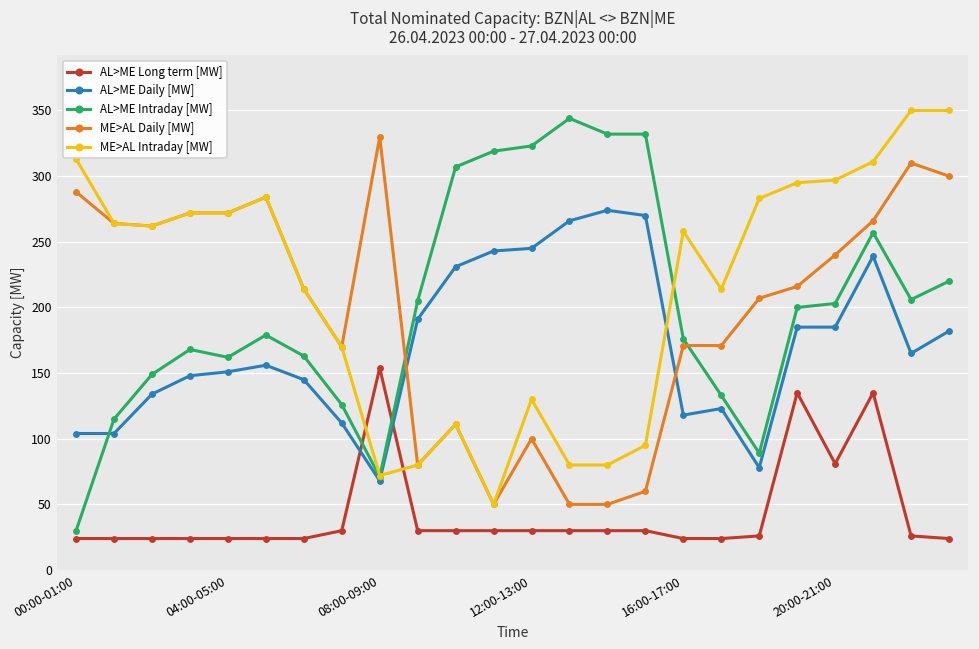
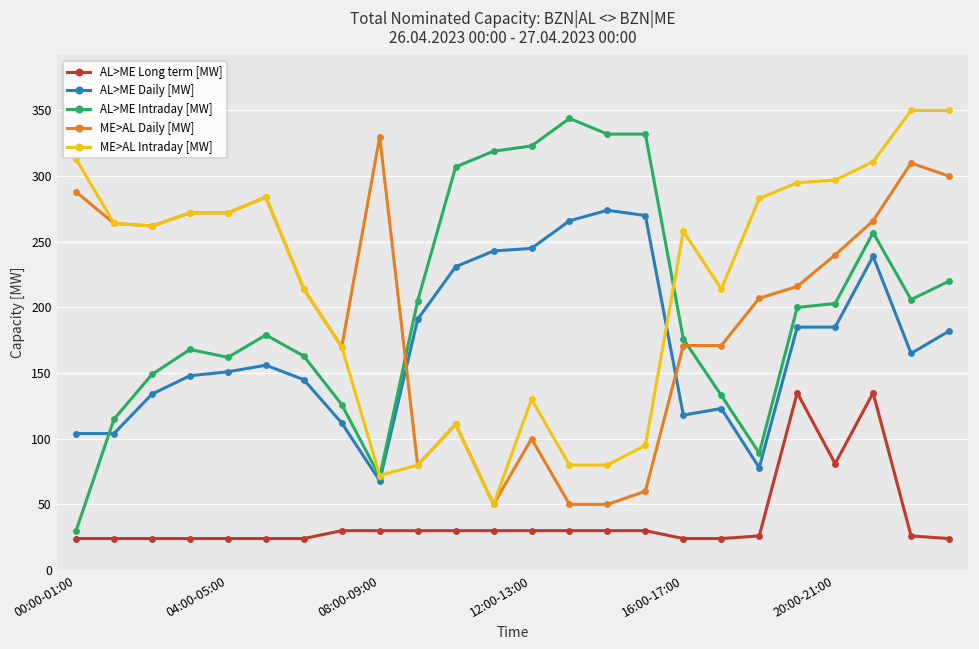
  {
    "AL>ME Long term [MW]": {
      "00:00-01:00": 24,
      "04:00-05:00": 24,
-     "08:00-09:00": 154,
+     "08:00-09:00": 30,
      "12:00-13:00": 30,
      "16:00-17:00": 24,
      "20:00-21:00": 81
    },
    "AL>ME Daily [MW]": {
      "00:00-01:00": 104,
      "04:00-05:00": 151,
      "08:00-09:00": 68,
      "12:00-13:00": 245,
      "16:00-17:00": 118,
      "20:00-21:00": 185
    },
    "AL>ME Intraday [MW]": {
      "00:00-01:00": 30,
      "04:00-05:00": 162,
      "12:00-13:00": 323,
      "16:00-17:00": 176,
      "20:00-21:00": 203
    },
    "ME>AL Daily [MW]": {
      "00:00-01:00": 288,
      "08:00-09:00": 330,
      "12:00-13:00": 100,
      "16:00-17:00": 171,
      "20:00-21:00": 240
    },
    "ME>AL Intraday [MW]": {
      "00:00-01:00": 313,
      "12:00-13:00": 130,
      "16:00-17:00": 258,
      "20:00-21:00": 297
    }
  }
